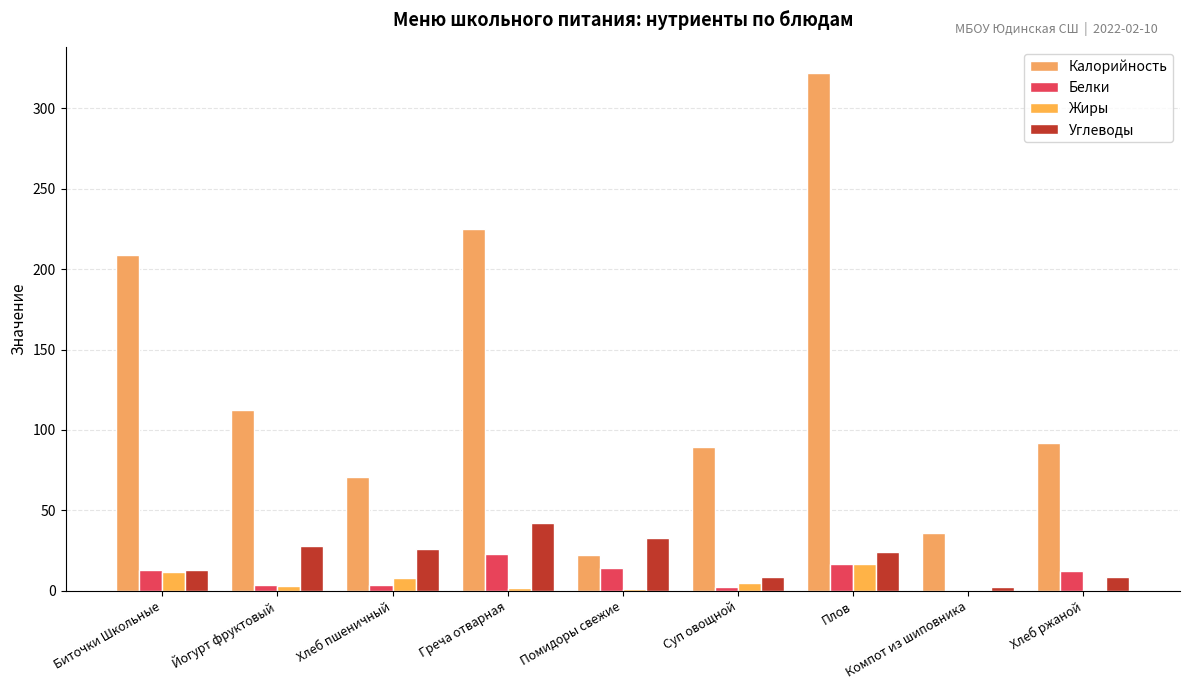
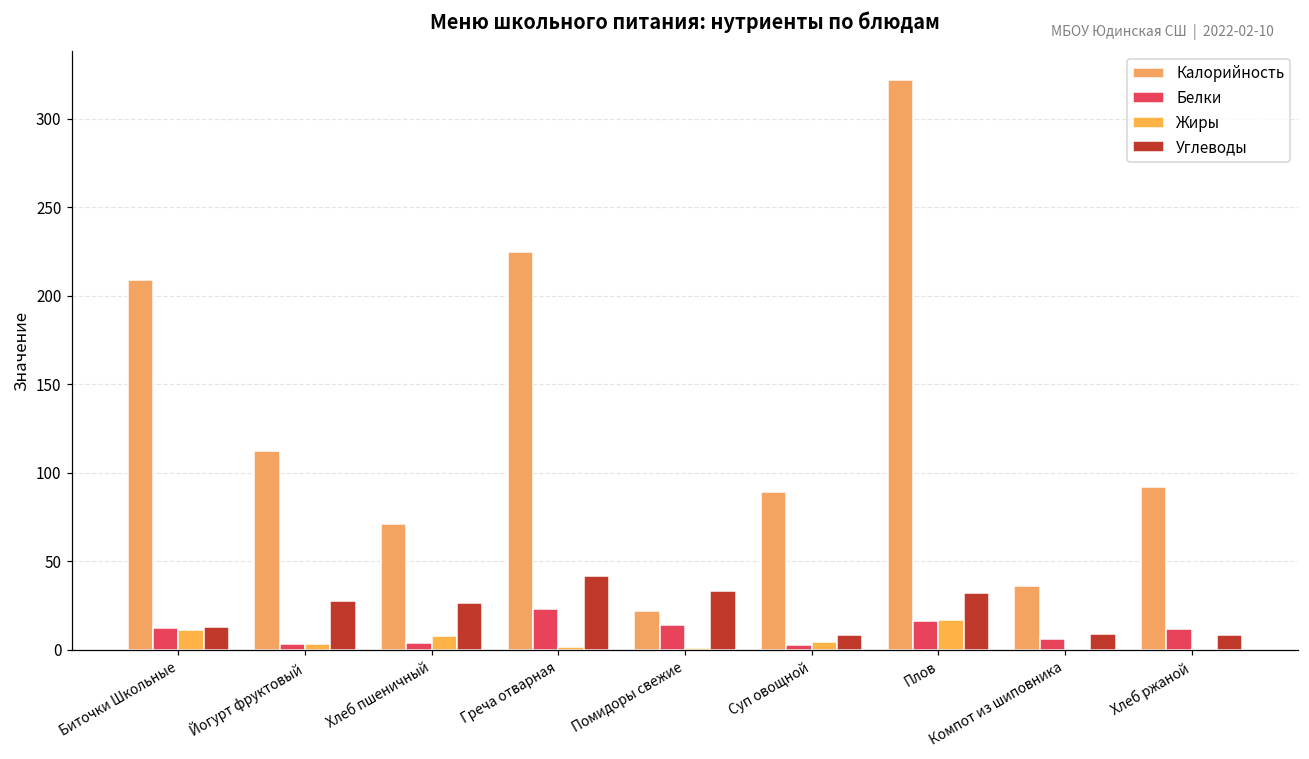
  {
    "Белки": {
      "Биточки Школьные": 13,
      "Йогурт фруктовый": 4,
      "Хлеб пшеничный": 4,
      "Греча отварная": 23,
      "Помидоры свежие": 14,
      "Суп овощной": 3,
      "Плов": 17,
-     "Компот из шиповника": 0,
+     "Компот из шиповника": 6,
      "Хлеб ржаной": 12
    },
    "Углеводы": {
      "Биточки Школьные": 13,
      "Йогурт фруктовый": 28,
      "Хлеб пшеничный": 26,
      "Греча отварная": 42,
      "Помидоры свежие": 33,
      "Суп овощной": 9,
-     "Плов": 24,
-     "Компот из шиповника": 3,
+     "Плов": 32,
+     "Компот из шиповника": 9,
      "Хлеб ржаной": 9
    }
  }
